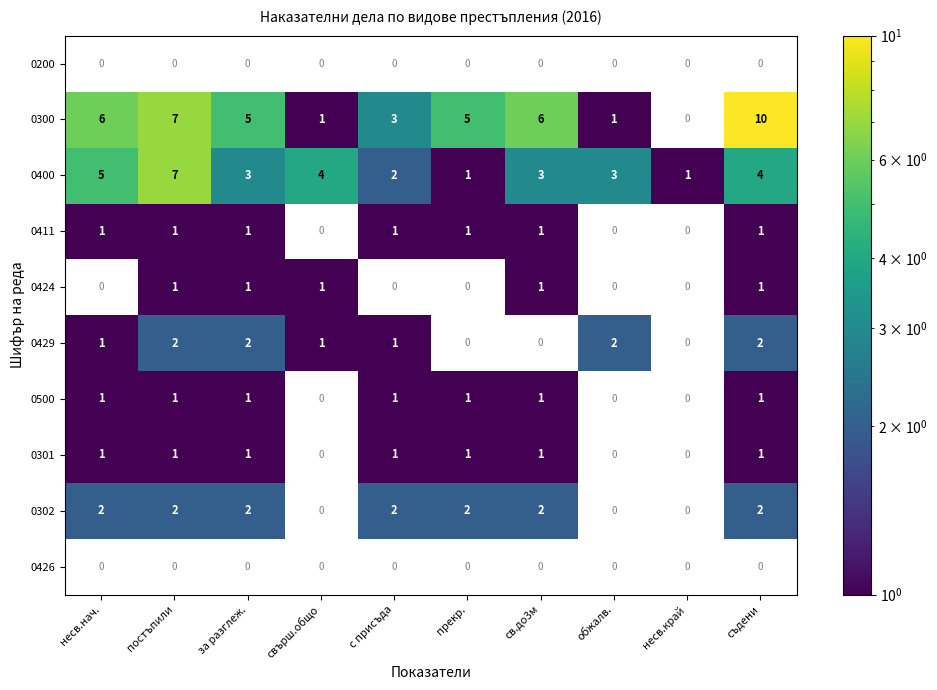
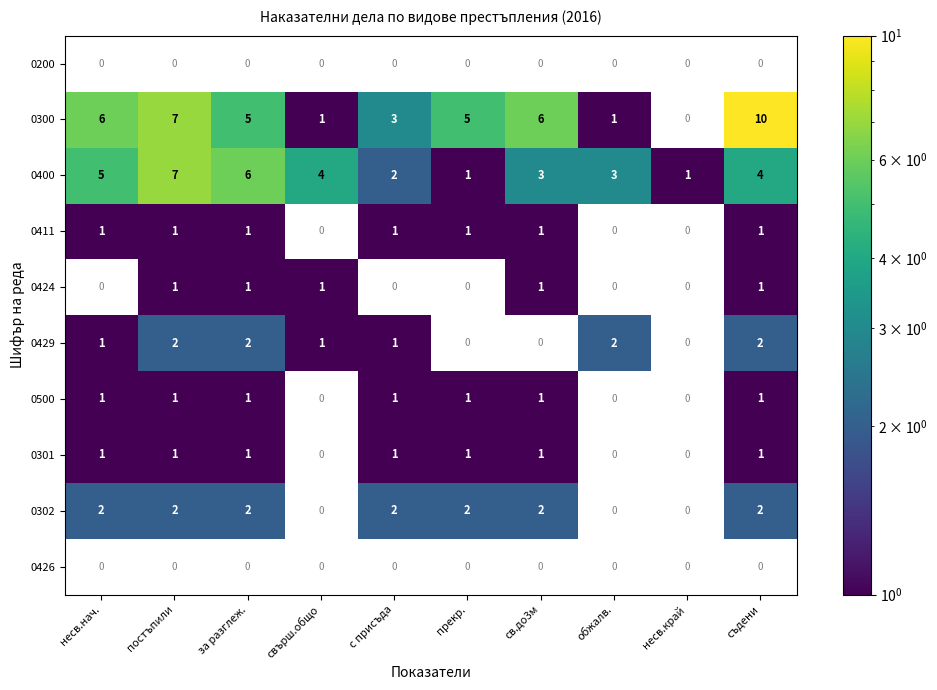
  {
    "0300": {
      "несв.нач.": 6,
      "постъпили": 7,
      "за разглеж.": 5,
      "свърш.общо": 1,
      "с присъда": 3,
      "прекр.": 5,
      "св.до3м": 6,
      "обжалв.": 1,
      "съдени": 10
    },
    "0400": {
      "несв.нач.": 5,
      "постъпили": 7,
-     "за разглеж.": 3,
+     "за разглеж.": 6,
      "свърш.общо": 4,
      "с присъда": 2,
      "прекр.": 1,
      "св.до3м": 3,
      "обжалв.": 3,
      "несв.край": 1,
      "съдени": 4
    },
    "0411": {
      "несв.нач.": 1,
      "постъпили": 1,
      "за разглеж.": 1,
      "с присъда": 1,
      "прекр.": 1,
      "св.до3м": 1,
      "съдени": 1
    },
    "0424": {
      "постъпили": 1,
      "за разглеж.": 1,
      "свърш.общо": 1,
      "св.до3м": 1,
      "съдени": 1
    },
    "0429": {
      "несв.нач.": 1,
      "постъпили": 2,
      "за разглеж.": 2,
      "свърш.общо": 1,
      "с присъда": 1,
      "обжалв.": 2,
      "съдени": 2
    },
    "0500": {
      "несв.нач.": 1,
      "постъпили": 1,
      "за разглеж.": 1,
      "с присъда": 1,
      "прекр.": 1,
      "св.до3м": 1,
      "съдени": 1
    },
    "0301": {
      "несв.нач.": 1,
      "постъпили": 1,
      "за разглеж.": 1,
      "с присъда": 1,
      "прекр.": 1,
      "св.до3м": 1,
      "съдени": 1
    },
    "0302": {
      "несв.нач.": 2,
      "постъпили": 2,
      "за разглеж.": 2,
      "с присъда": 2,
      "прекр.": 2,
      "св.до3м": 2,
      "съдени": 2
    }
  }
